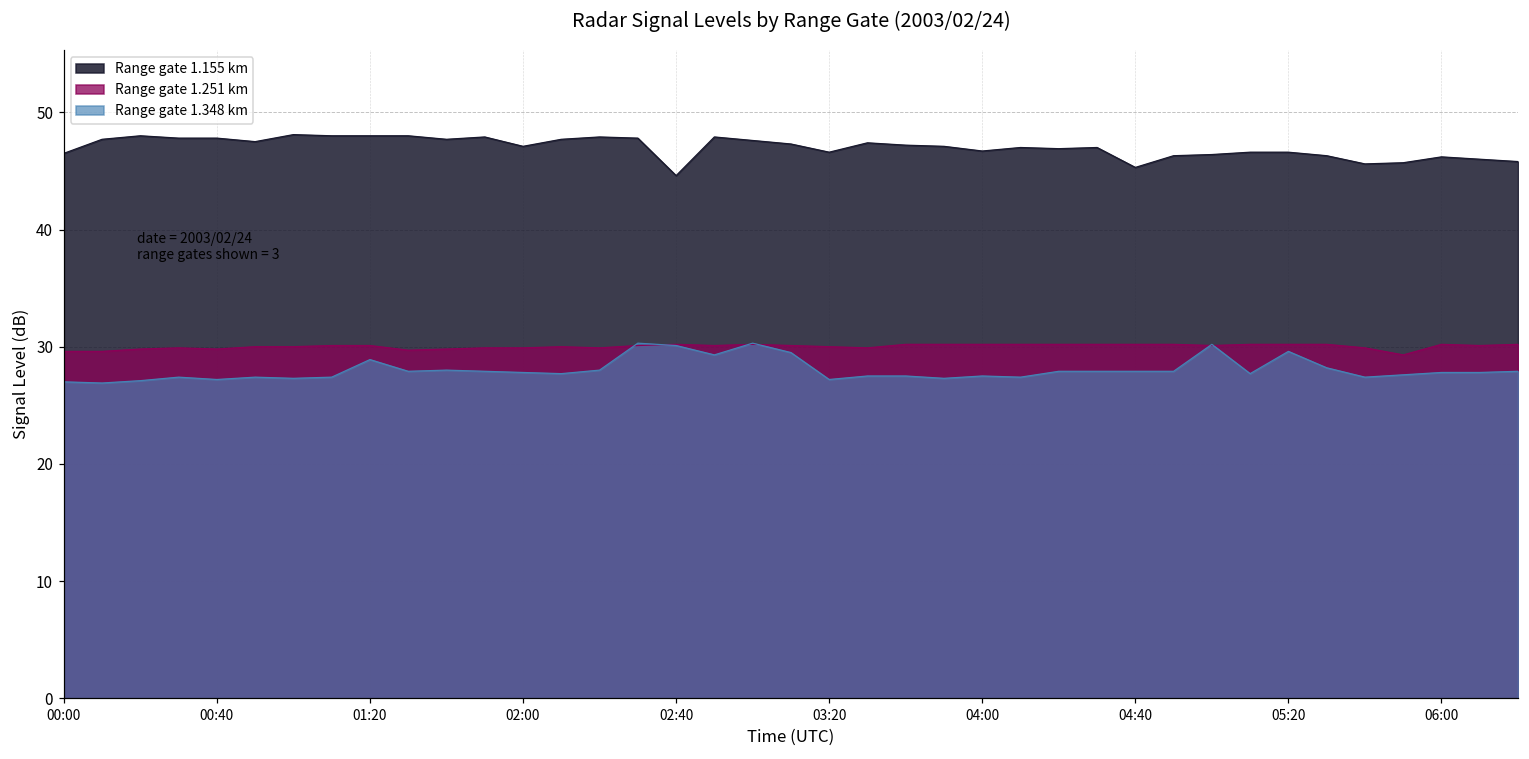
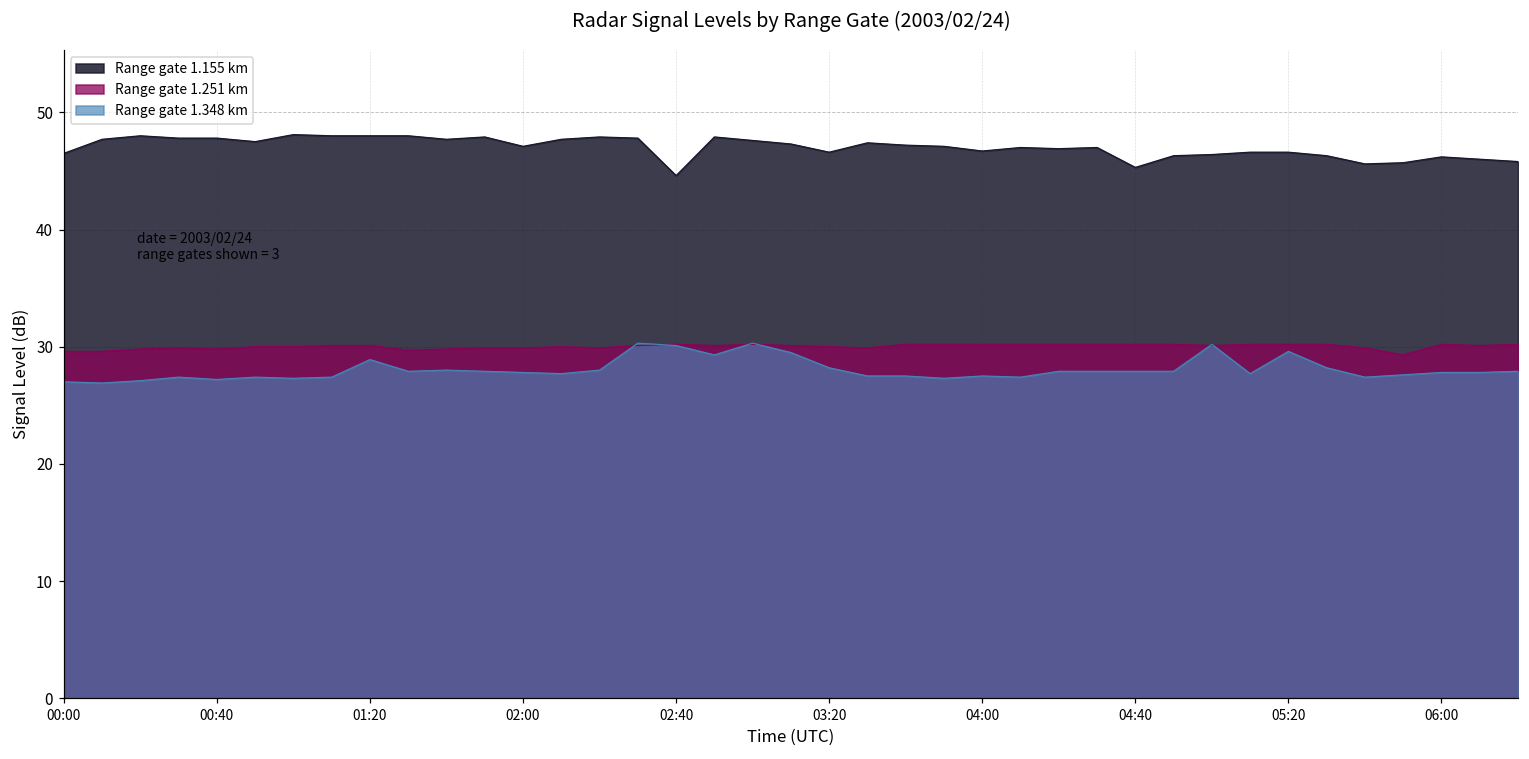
  {
    "Range gate 1.155 km": {
      "00:00": 46.5,
      "00:40": 47.8,
      "01:20": 48.0,
      "02:00": 47.1,
      "02:40": 44.6,
      "03:20": 46.6,
      "04:00": 46.7,
      "04:40": 45.3,
      "05:20": 46.6,
      "06:00": 46.2
    },
    "Range gate 1.251 km": {
      "00:00": 29.6,
      "00:40": 29.8,
      "01:20": 30.1,
      "02:00": 29.9,
      "03:20": 30.0,
      "04:00": 30.2,
      "04:40": 30.2,
      "05:20": 30.2,
      "06:00": 30.2
    },
    "Range gate 1.348 km": {
      "00:00": 27.0,
      "00:40": 27.2,
      "01:20": 28.9,
      "02:00": 27.8,
-     "03:20": 27.2,
+     "03:20": 28.2,
      "04:00": 27.5,
      "04:40": 27.9,
      "05:20": 29.6,
      "06:00": 27.8
    }
  }
